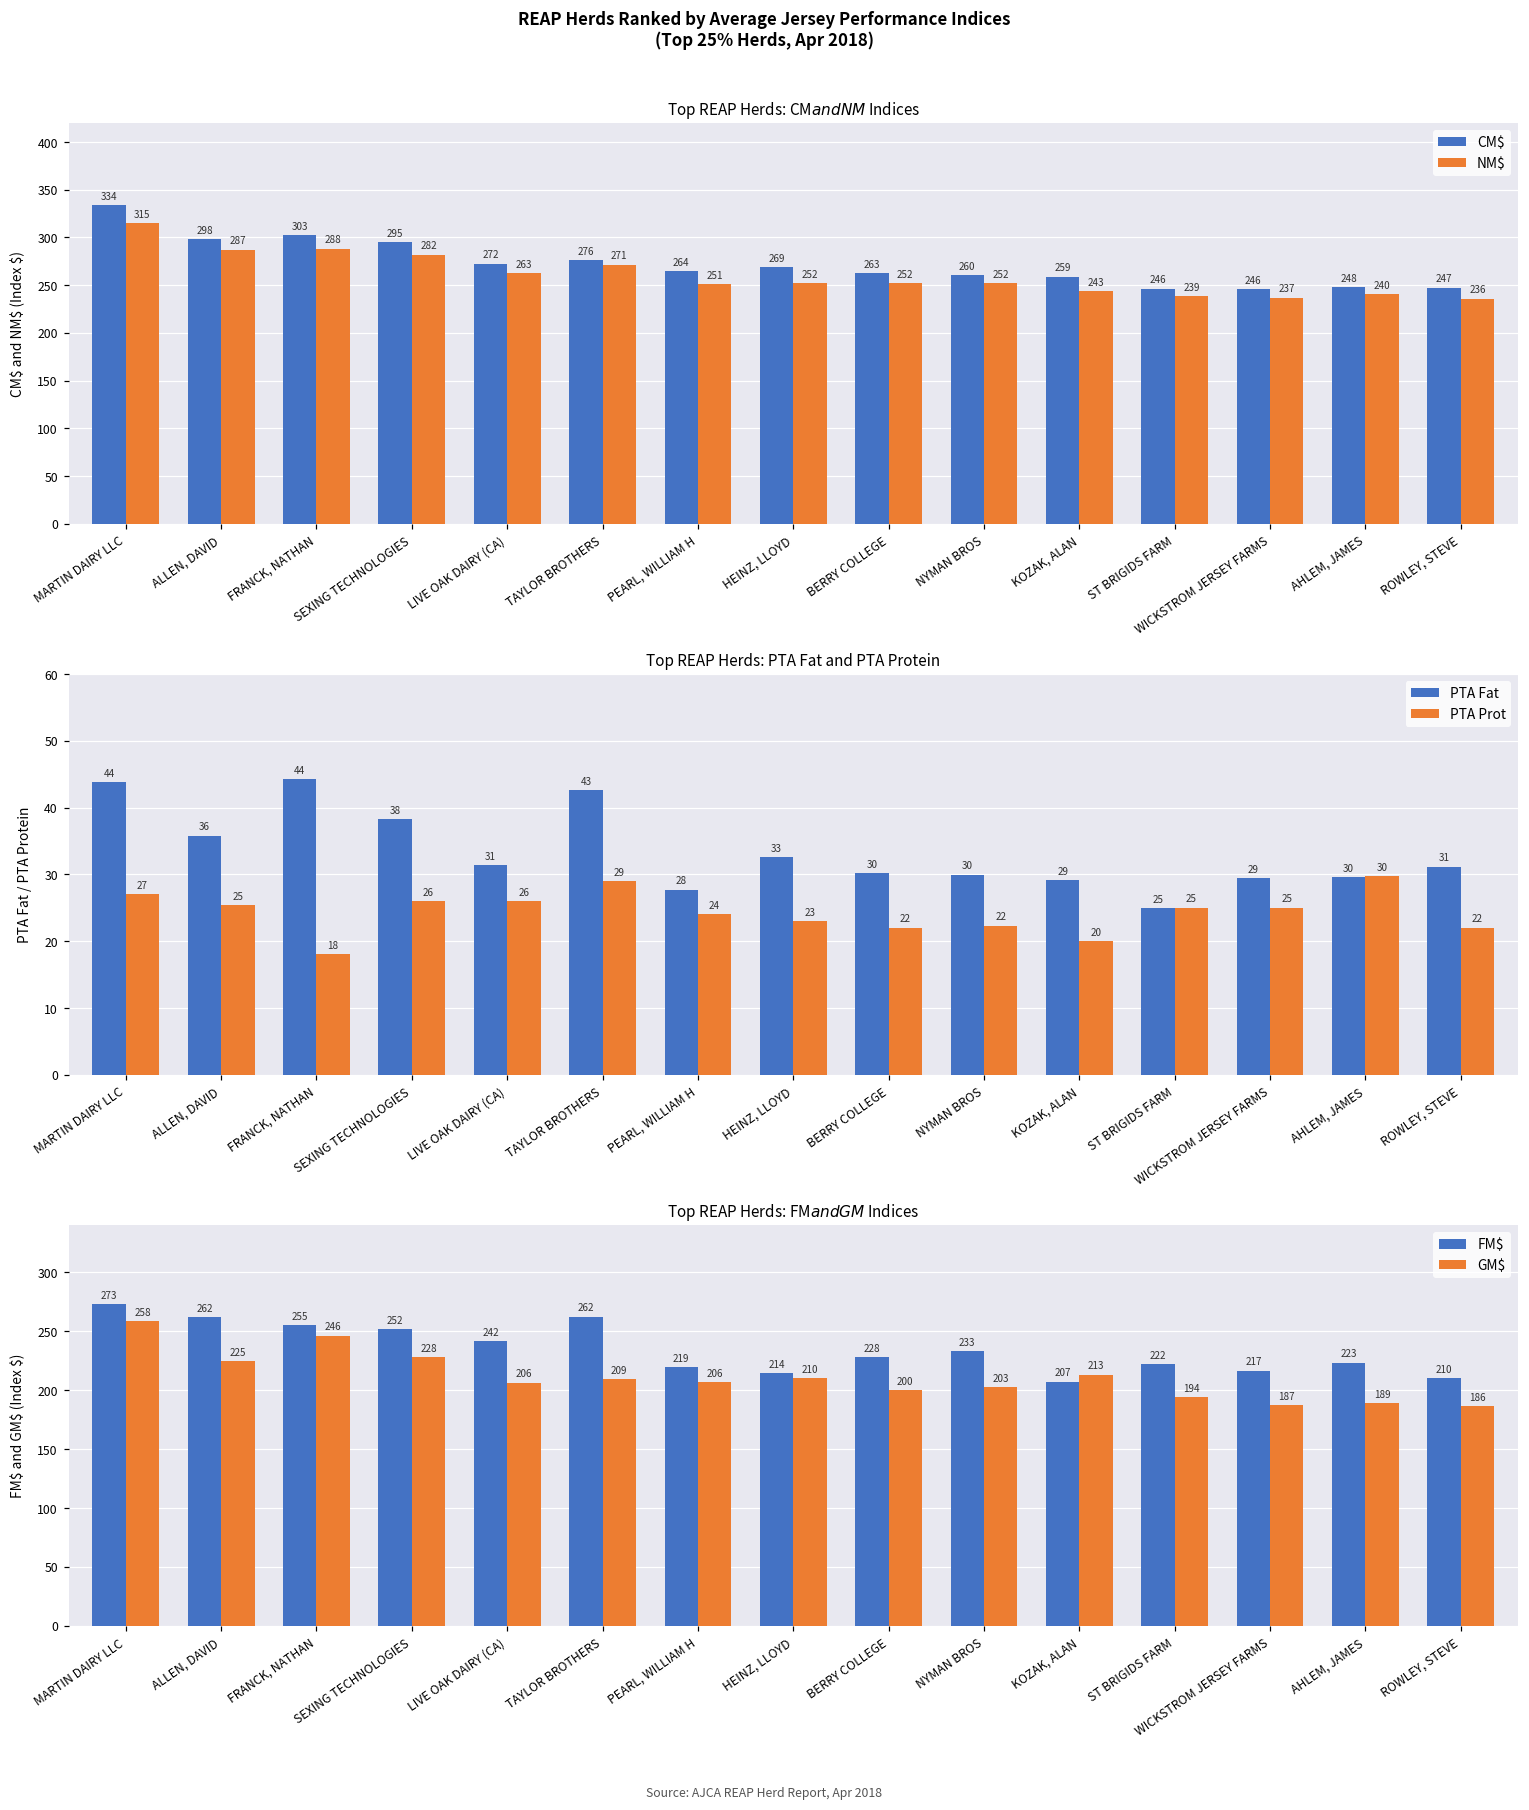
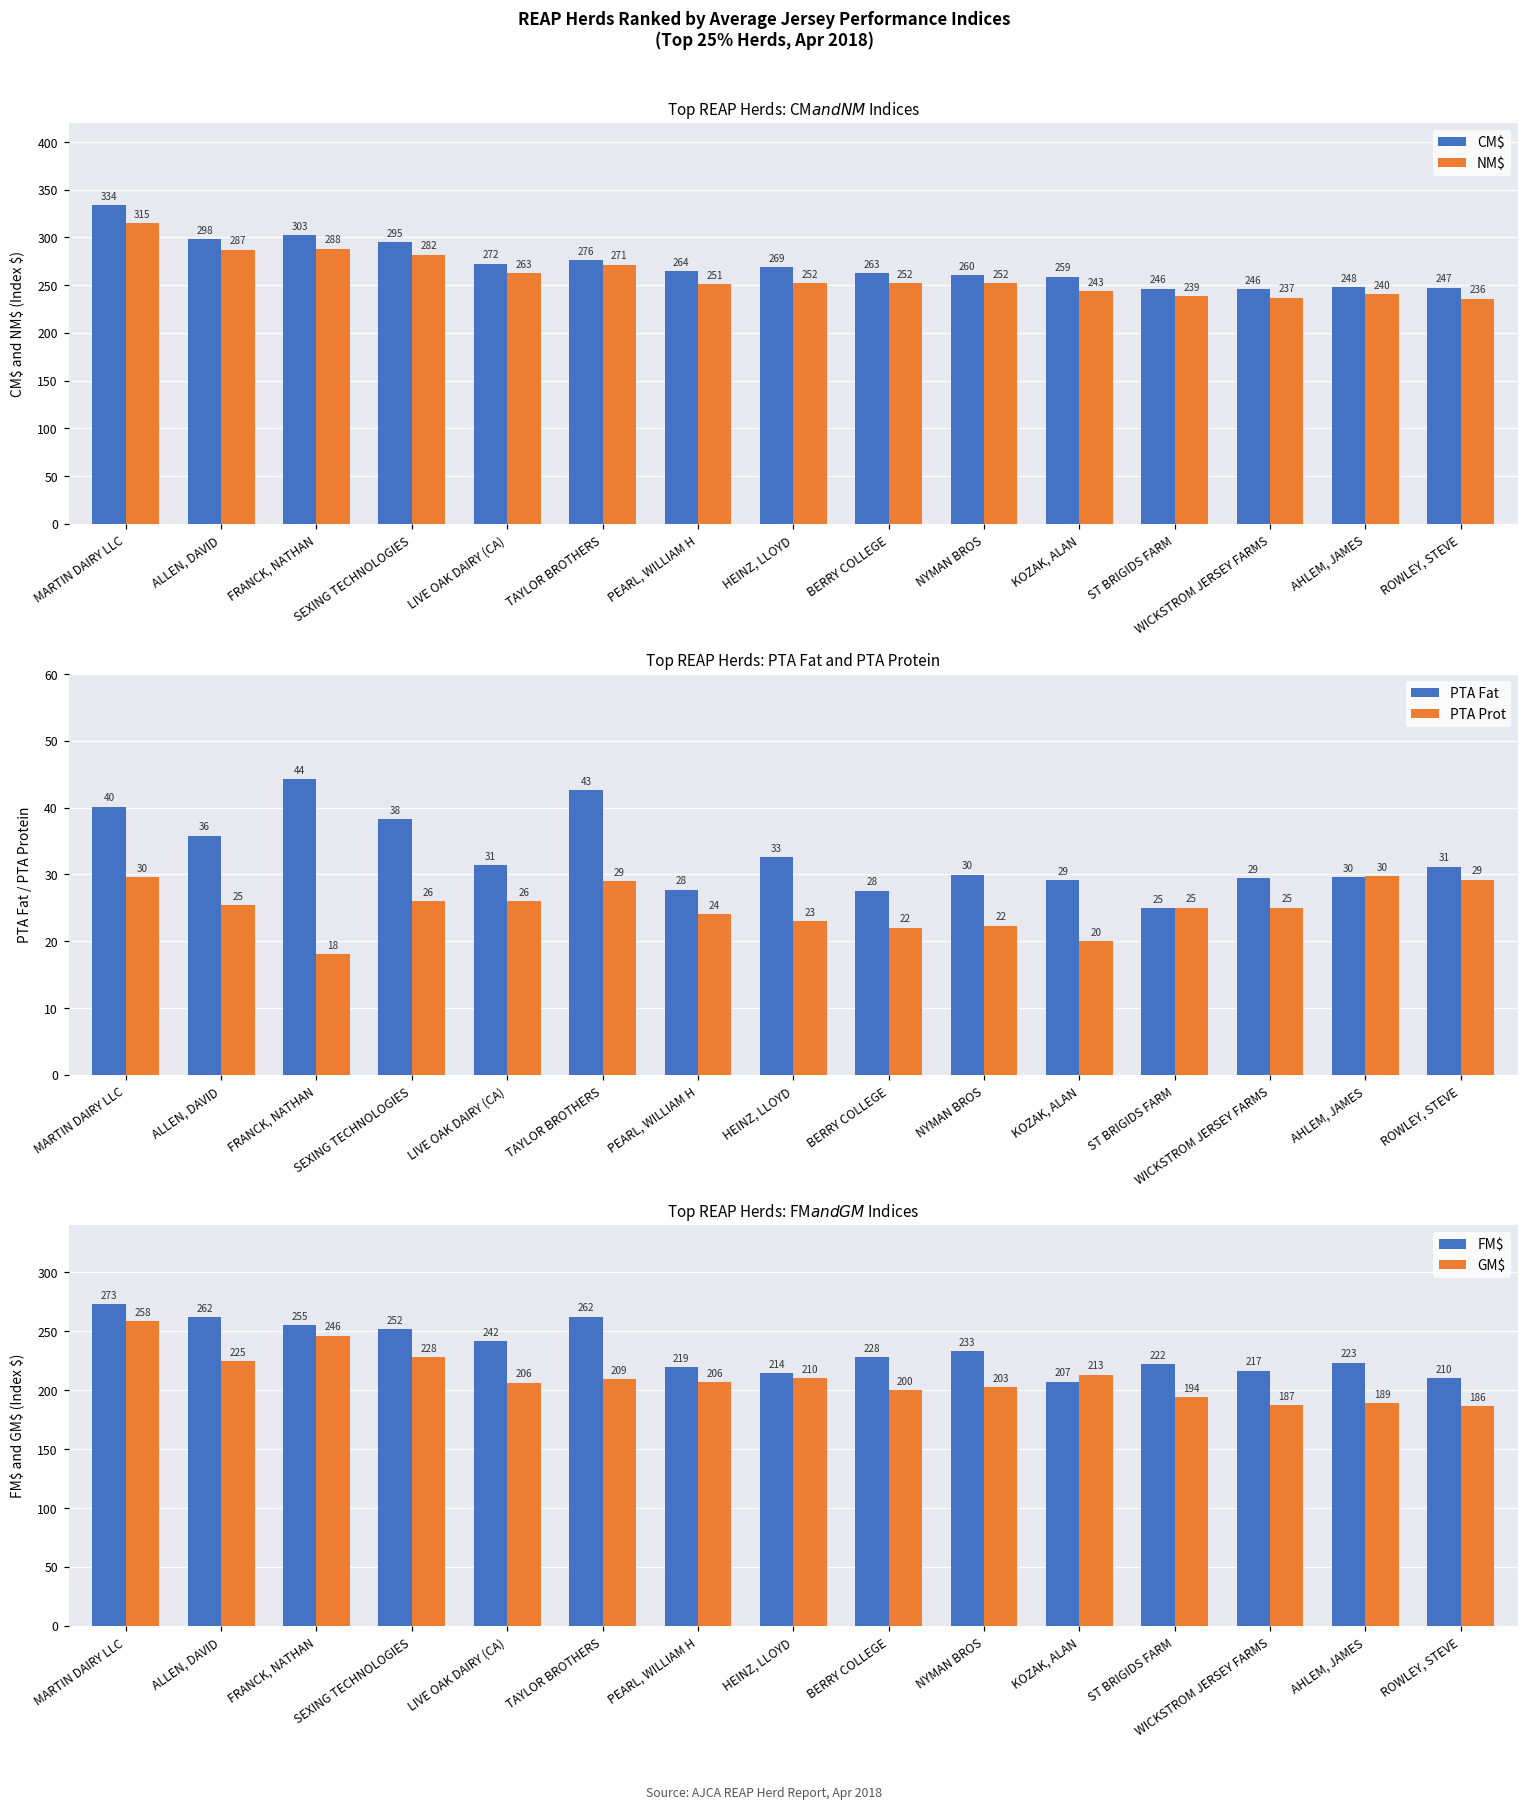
  {
    "Top REAP Herds: PTA Fat and PTA Protein": {
      "PTA Fat": {
-       "MARTIN DAIRY LLC": 44,
+       "MARTIN DAIRY LLC": 40,
        "ALLEN, DAVID": 36,
        "FRANCK, NATHAN": 44,
        "SEXING TECHNOLOGIES": 38,
        "LIVE OAK DAIRY (CA)": 31,
        "TAYLOR BROTHERS": 43,
        "PEARL, WILLIAM H": 28,
        "HEINZ, LLOYD": 33,
-       "BERRY COLLEGE": 30,
+       "BERRY COLLEGE": 28,
        "NYMAN BROS": 30,
        "KOZAK, ALAN": 29,
        "ST BRIGIDS FARM": 25,
        "WICKSTROM JERSEY FARMS": 29,
        "AHLEM, JAMES": 30,
        "ROWLEY, STEVE": 31
      },
      "PTA Prot": {
-       "MARTIN DAIRY LLC": 27,
+       "MARTIN DAIRY LLC": 30,
        "ALLEN, DAVID": 25,
        "FRANCK, NATHAN": 18,
        "SEXING TECHNOLOGIES": 26,
        "LIVE OAK DAIRY (CA)": 26,
        "TAYLOR BROTHERS": 29,
        "PEARL, WILLIAM H": 24,
        "HEINZ, LLOYD": 23,
        "BERRY COLLEGE": 22,
        "NYMAN BROS": 22,
        "KOZAK, ALAN": 20,
        "ST BRIGIDS FARM": 25,
        "WICKSTROM JERSEY FARMS": 25,
        "AHLEM, JAMES": 30,
-       "ROWLEY, STEVE": 22
+       "ROWLEY, STEVE": 29
      }
    }
  }
